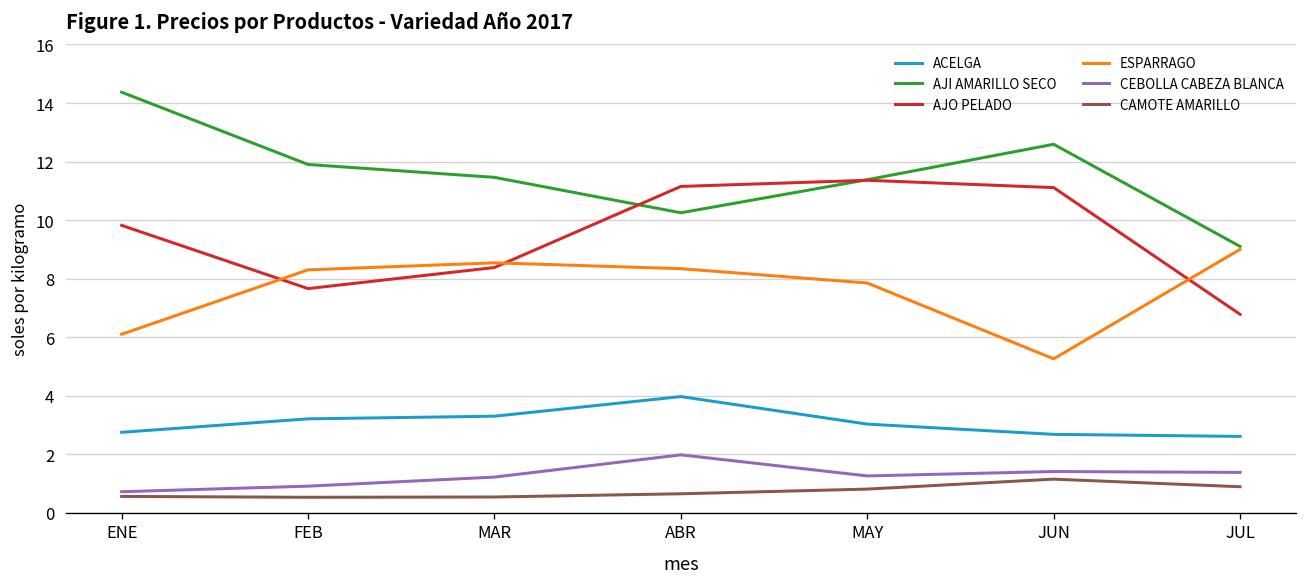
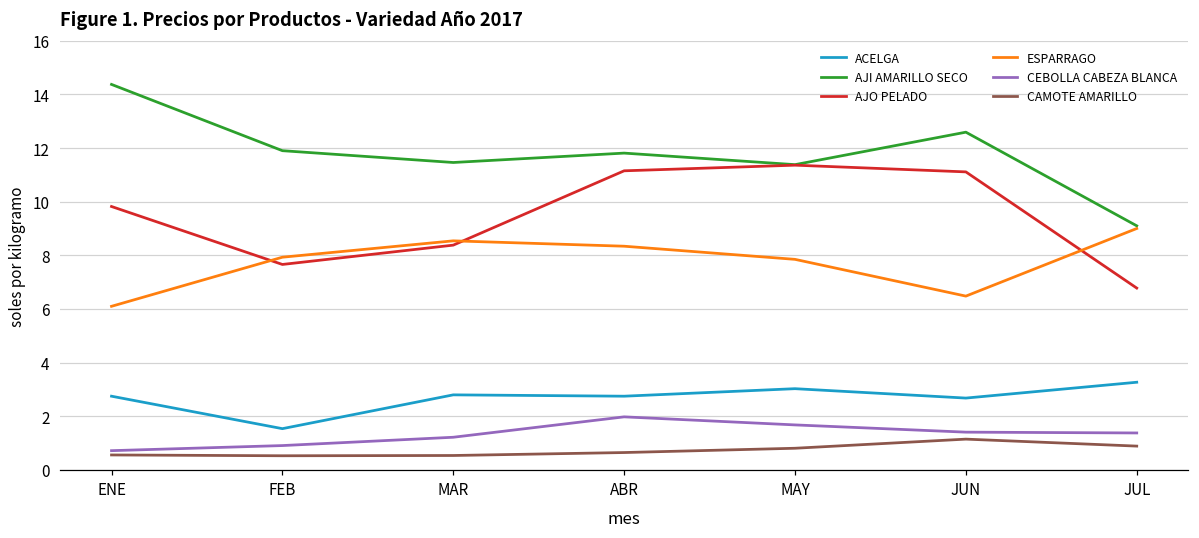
  {
    "ACELGA": {
      "ENE": 2.8,
-     "FEB": 3.2,
-     "MAR": 3.3,
-     "ABR": 4.0,
+     "FEB": 1.5,
+     "MAR": 2.8,
+     "ABR": 2.8,
      "MAY": 3.0,
      "JUN": 2.7,
-     "JUL": 2.6
+     "JUL": 3.3
    },
    "AJI AMARILLO SECO": {
      "ENE": 14.4,
      "FEB": 11.9,
      "MAR": 11.5,
-     "ABR": 10.3,
+     "ABR": 11.8,
      "JUN": 12.6
    },
    "AJO PELADO": {
      "ENE": 9.8,
      "FEB": 7.7,
      "MAR": 8.4,
      "ABR": 11.2,
      "JUN": 11.1,
      "JUL": 6.8
    },
    "ESPARRAGO": {
      "ENE": 6.1,
-     "FEB": 8.3,
+     "FEB": 7.9,
      "MAR": 8.5,
      "ABR": 8.3,
      "MAY": 7.9,
-     "JUN": 5.3
+     "JUN": 6.5
    },
    "CEBOLLA CABEZA BLANCA": {
      "ENE": 0.7,
      "FEB": 0.9,
      "MAR": 1.2,
      "ABR": 2.0,
-     "MAY": 1.3,
+     "MAY": 1.7,
      "JUN": 1.4,
      "JUL": 1.4
    },
    "CAMOTE AMARILLO": {
      "ENE": 0.6,
      "FEB": 0.5,
      "MAR": 0.5,
      "ABR": 0.7,
      "MAY": 0.8,
      "JUN": 1.2,
      "JUL": 0.9
    }
  }
